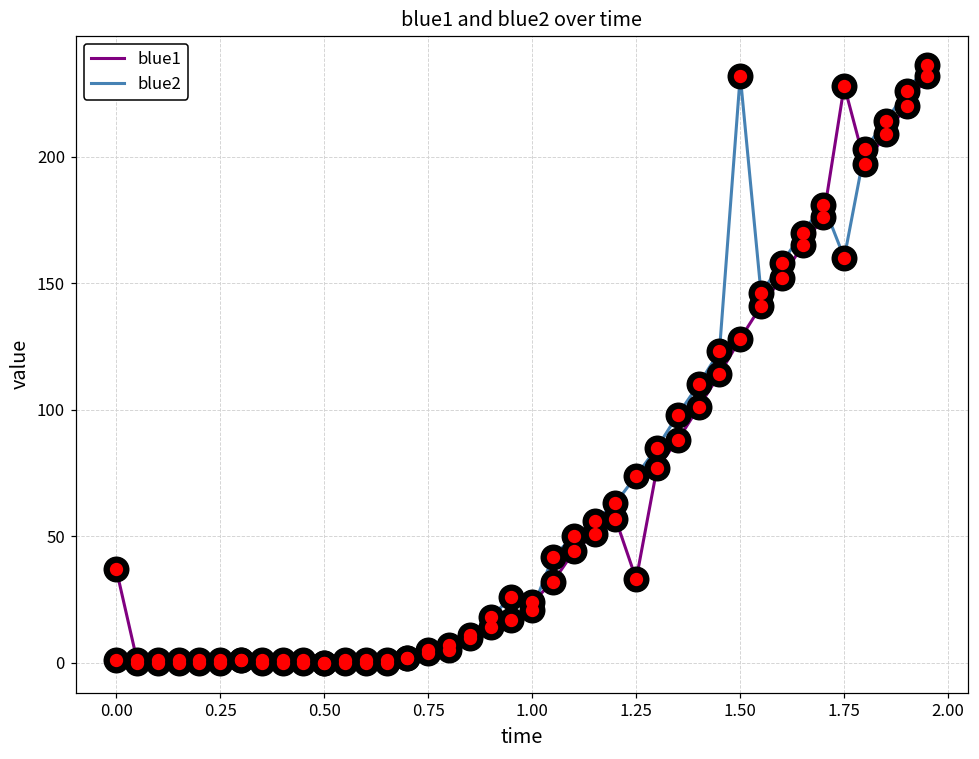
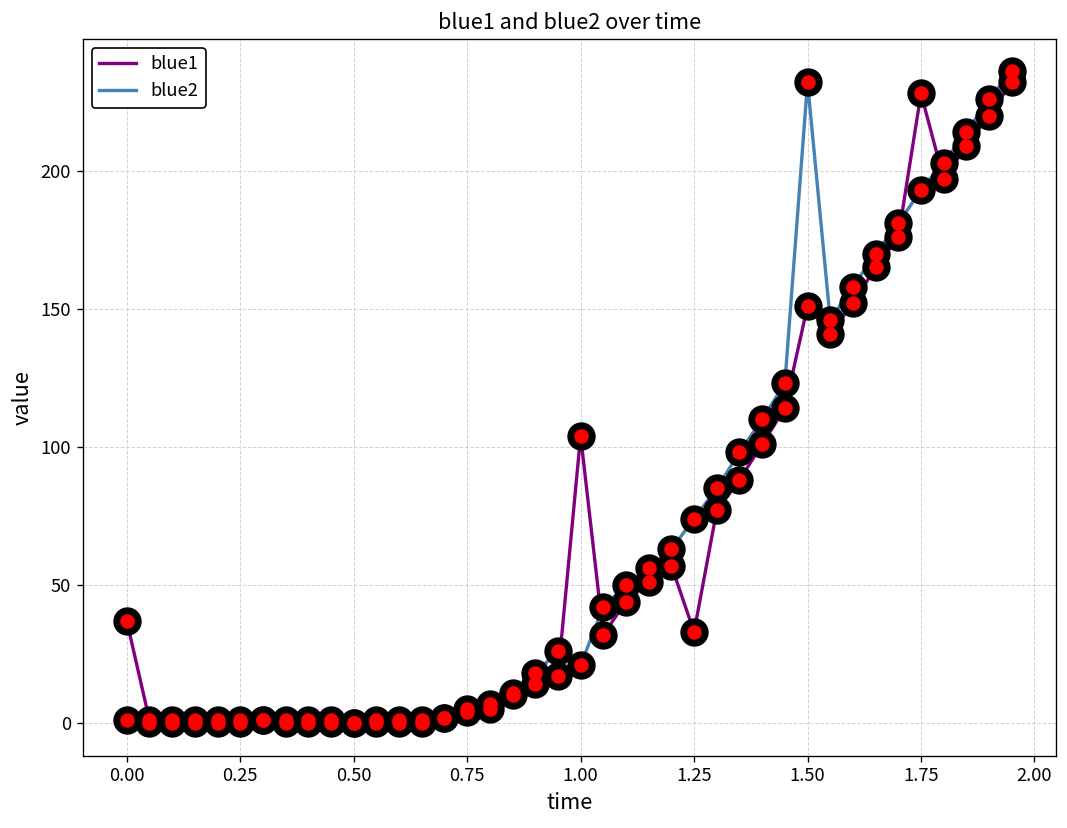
  {
    "blue1": {
      "0.00": 37,
-     "1.00": 24,
+     "1.00": 104,
      "1.25": 33,
-     "1.50": 128,
+     "1.50": 151,
      "1.75": 228
    },
    "blue2": {
      "0.00": 1,
      "1.00": 21,
      "1.25": 74,
      "1.50": 232,
-     "1.75": 160
+     "1.75": 193
    }
  }
